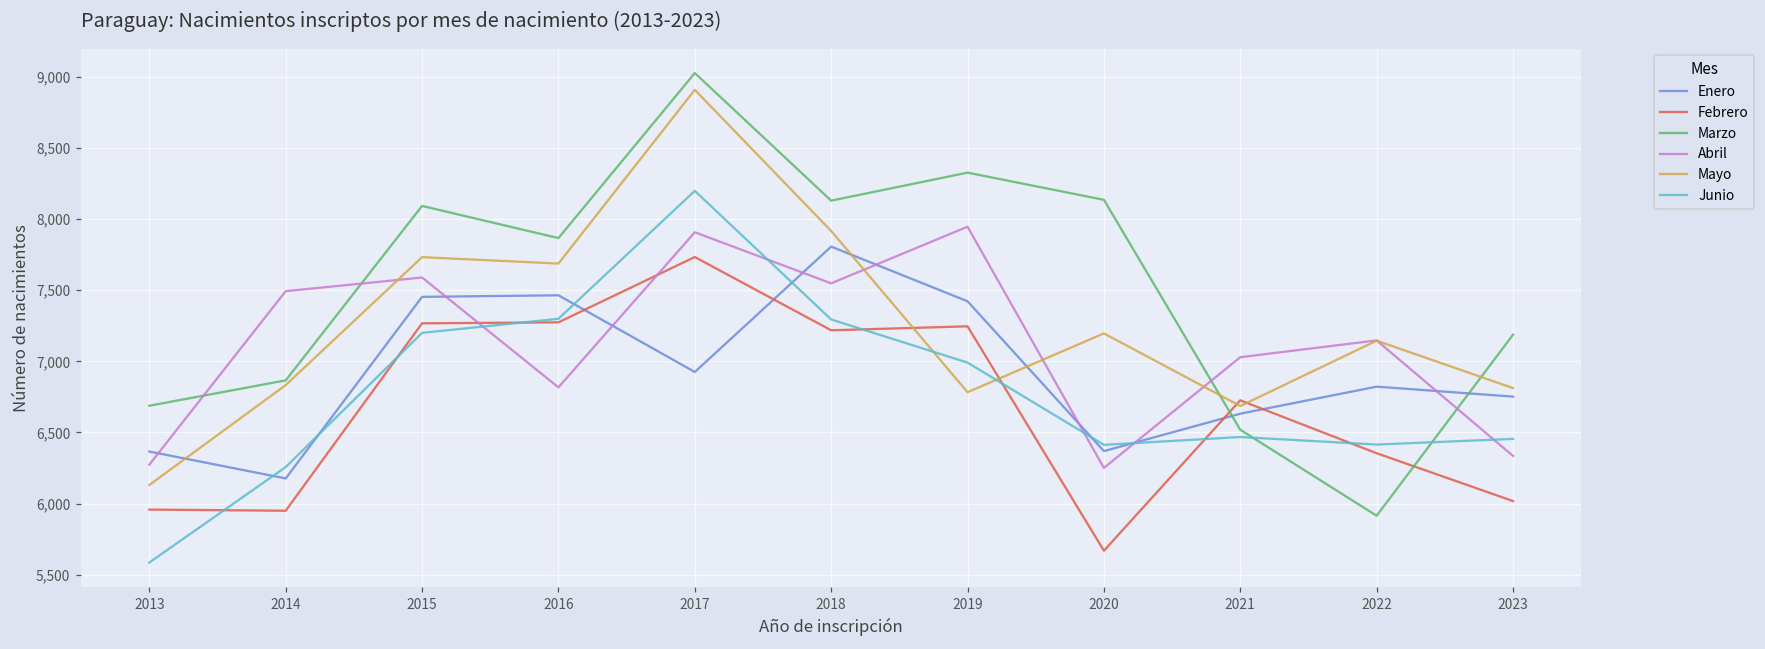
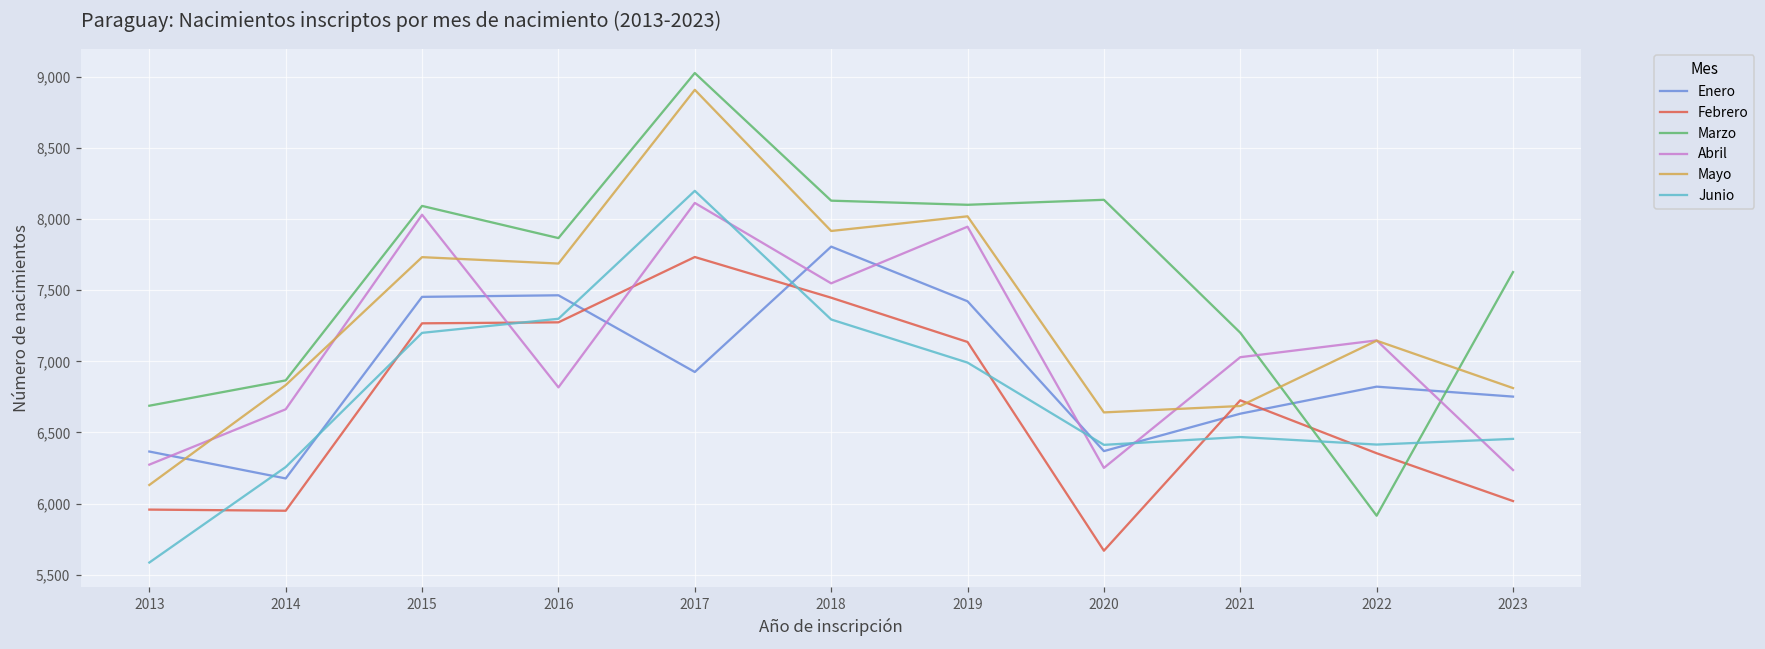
  {
    "Febrero": {
      "2013": "5,960",
      "2014": "5,950",
      "2015": "7,270",
      "2016": "7,270",
      "2017": "7,730",
-     "2018": "7,220",
-     "2019": "7,250",
+     "2018": "7,450",
+     "2019": "7,140",
      "2020": "5,670",
      "2021": "6,730",
      "2022": "6,350",
      "2023": "6,020"
    },
    "Marzo": {
      "2013": "6,690",
      "2014": "6,870",
      "2015": "8,090",
      "2016": "7,870",
      "2017": "9,030",
      "2018": "8,130",
-     "2019": "8,330",
+     "2019": "8,100",
      "2020": "8,140",
-     "2021": "6,520",
+     "2021": "7,200",
      "2022": "5,920",
-     "2023": "7,190"
+     "2023": "7,630"
    },
    "Abril": {
      "2013": "6,270",
-     "2014": "7,490",
-     "2015": "7,590",
+     "2014": "6,660",
+     "2015": "8,030",
      "2016": "6,820",
-     "2017": "7,910",
+     "2017": "8,110",
      "2018": "7,550",
      "2019": "7,950",
      "2020": "6,250",
      "2021": "7,030",
-     "2023": "6,340"
+     "2023": "6,240"
    },
    "Mayo": {
      "2013": "6,130",
      "2014": "6,830",
      "2015": "7,730",
      "2016": "7,690",
      "2017": "8,910",
      "2018": "7,920",
-     "2019": "6,780",
-     "2020": "7,200",
+     "2019": "8,020",
+     "2020": "6,640",
      "2021": "6,690",
      "2023": "6,810"
    }
  }
